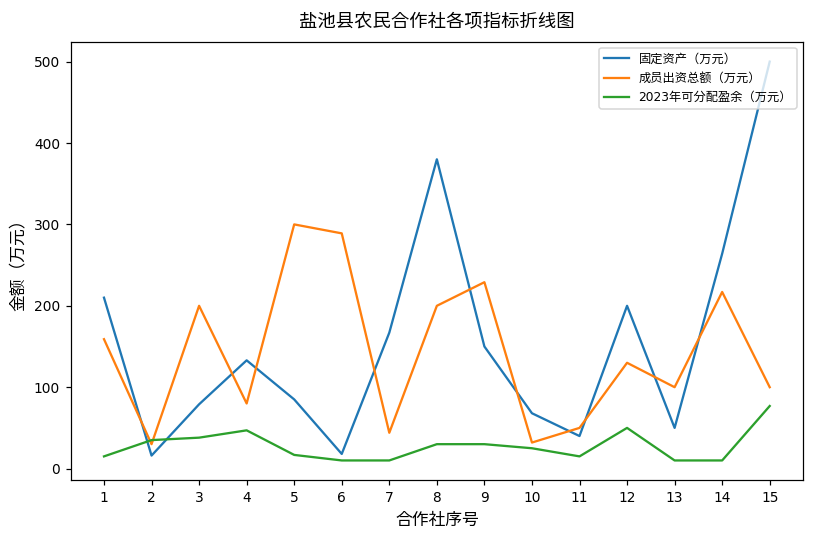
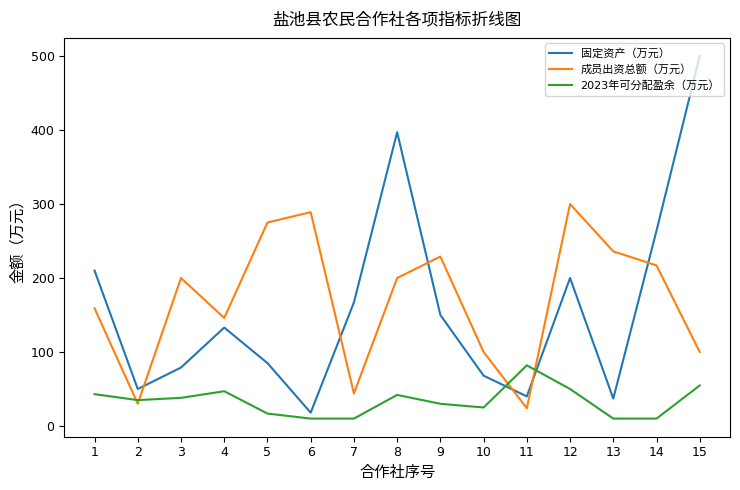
  {
    "固定资产（万元）": {
      "1": 210,
-     "2": 20,
+     "2": 50,
      "3": 80,
      "4": 130,
      "5": 90,
      "6": 20,
      "7": 170,
-     "8": 380,
+     "8": 400,
      "9": 150,
      "10": 70,
      "11": 40,
      "12": 200,
-     "13": 50,
+     "13": 40,
      "14": 260
    },
    "成员出资总额（万元）": {
      "1": 160,
      "2": 30,
      "3": 200,
-     "4": 80,
-     "5": 300,
+     "4": 150,
+     "5": 280,
      "6": 290,
      "7": 40,
      "8": 200,
      "9": 230,
-     "10": 30,
-     "11": 50,
-     "12": 130,
-     "13": 100,
+     "10": 100,
+     "11": 20,
+     "12": 300,
+     "13": 240,
      "14": 220,
      "15": 100
    },
    "2023年可分配盈余（万元）": {
-     "1": 20,
+     "1": 40,
      "2": 40,
      "3": 40,
      "4": 50,
      "5": 20,
      "6": 10,
      "7": 10,
-     "8": 30,
+     "8": 40,
      "9": 30,
      "10": 30,
-     "11": 20,
+     "11": 80,
      "12": 50,
      "13": 10,
      "14": 10,
-     "15": 80
+     "15": 50
    }
  }
